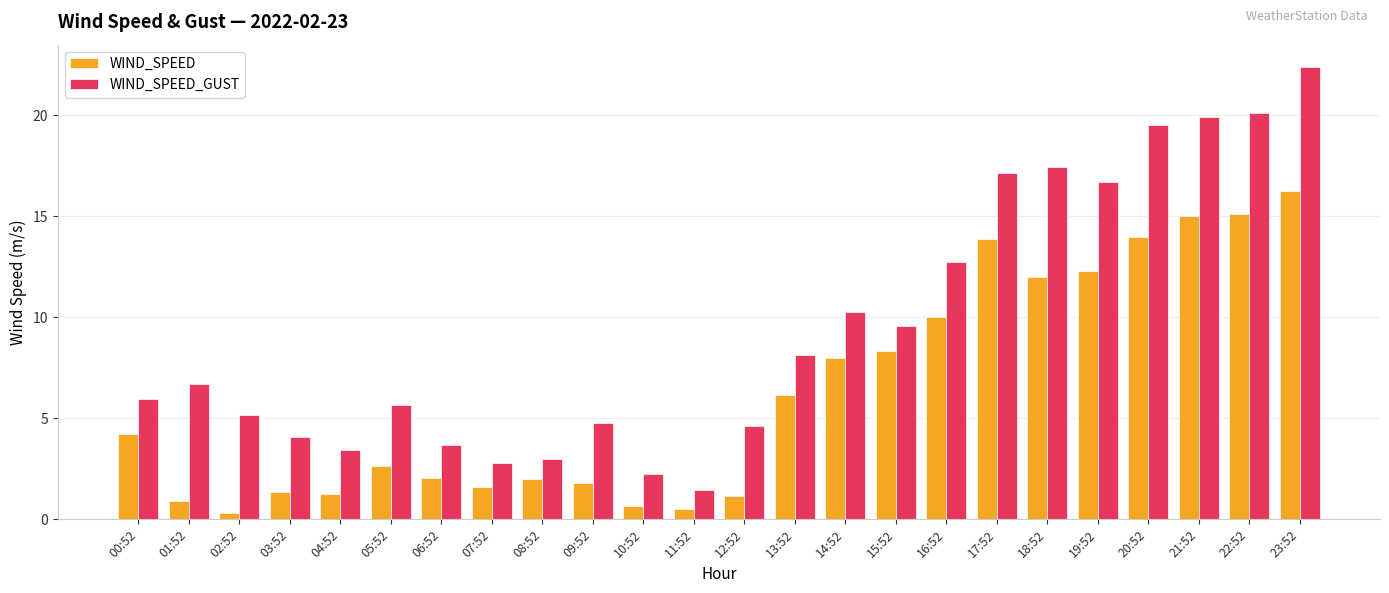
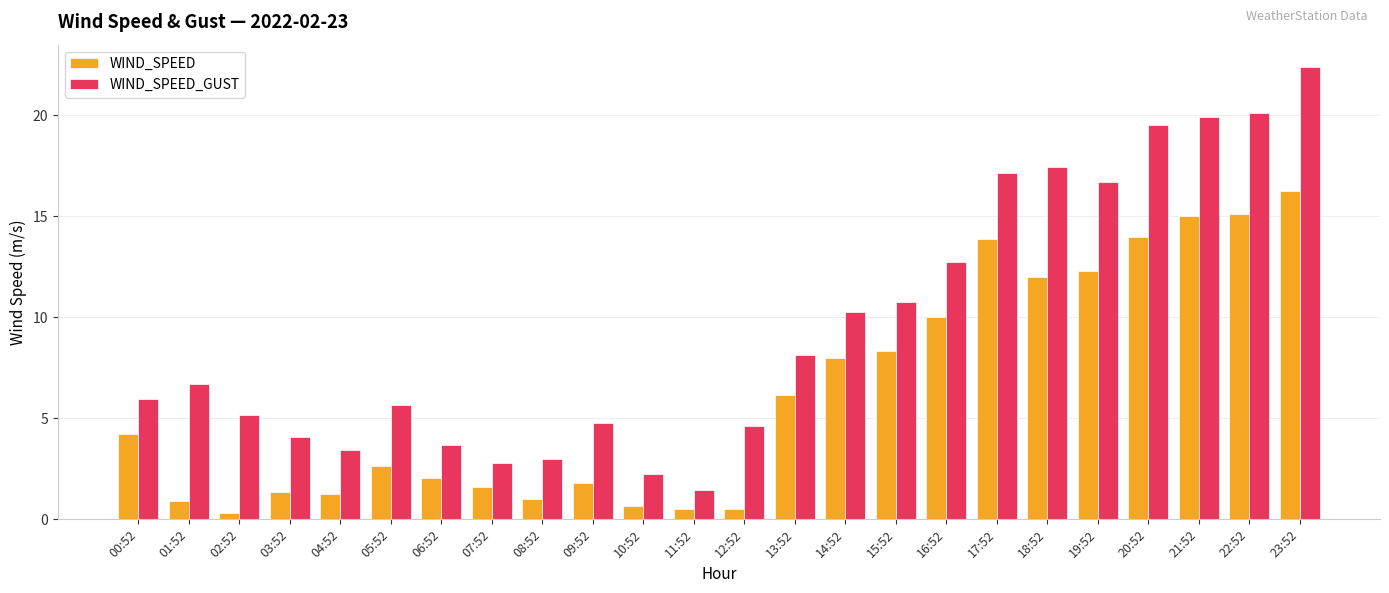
  {
    "WIND_SPEED": {
      "00:52": 4.2,
      "01:52": 0.9,
      "02:52": 0.3,
      "03:52": 1.4,
      "04:52": 1.3,
      "05:52": 2.6,
      "06:52": 2.1,
      "07:52": 1.6,
-     "08:52": 2,
+     "08:52": 1,
      "09:52": 1.8,
      "10:52": 0.7,
      "11:52": 0.5,
-     "12:52": 1.2,
+     "12:52": 0.5,
      "13:52": 6.1,
      "14:52": 8.0,
      "15:52": 8.3,
      "16:52": 10.0,
      "17:52": 13.9,
      "18:52": 12.0,
      "19:52": 12.3,
      "20:52": 13.9,
      "21:52": 15.0,
      "22:52": 15.1,
      "23:52": 16.2
    },
    "WIND_SPEED_GUST": {
      "00:52": 6.0,
      "01:52": 6.7,
      "02:52": 5.2,
      "03:52": 4.1,
      "04:52": 3.4,
      "05:52": 5.6,
      "06:52": 3.7,
      "07:52": 2.8,
      "08:52": 3.0,
      "09:52": 4.8,
      "10:52": 2.2,
      "11:52": 1.4,
      "12:52": 4.6,
      "13:52": 8.1,
      "14:52": 10.3,
-     "15:52": 9.6,
+     "15:52": 10.8,
      "16:52": 12.8,
      "17:52": 17.1,
      "18:52": 17.4,
      "19:52": 16.7,
      "20:52": 19.5,
      "21:52": 19.9,
      "22:52": 20.1,
      "23:52": 22.4
    }
  }
